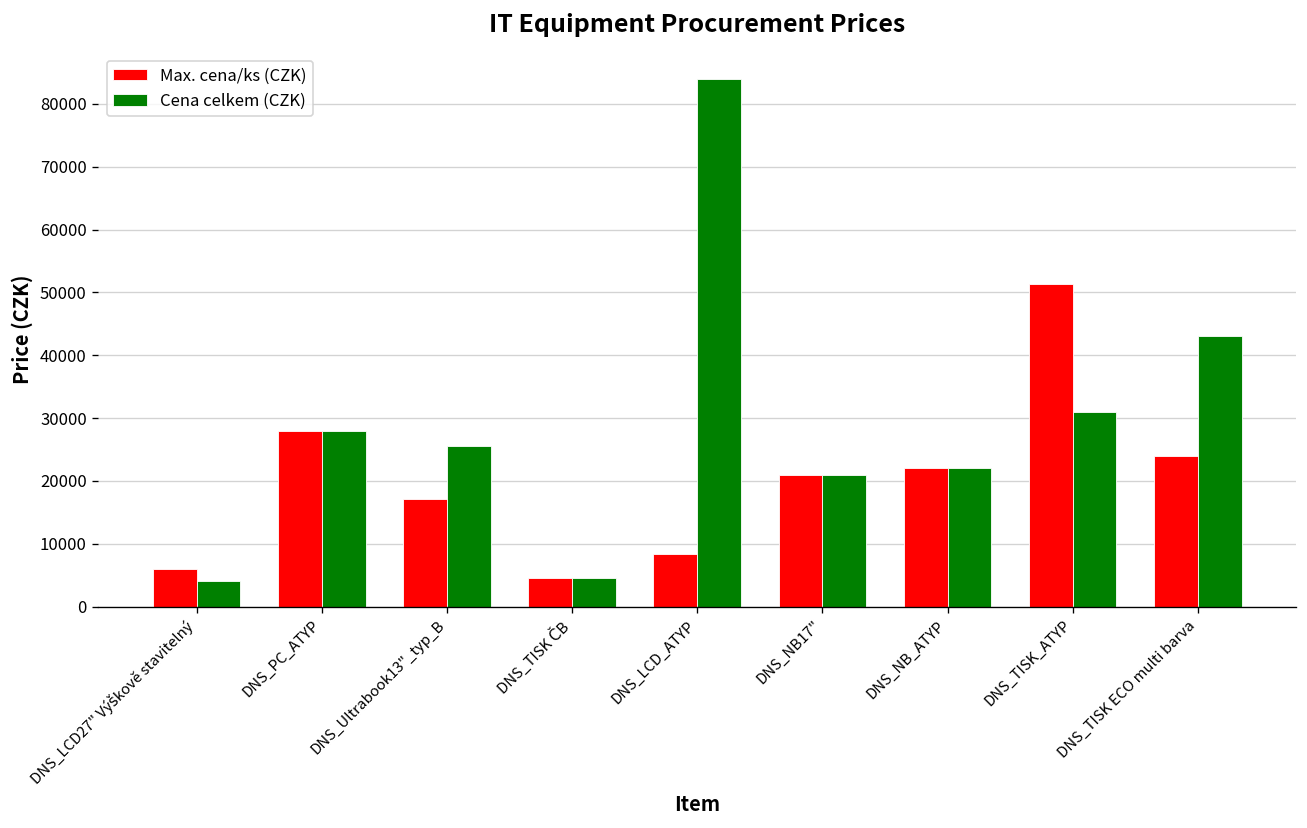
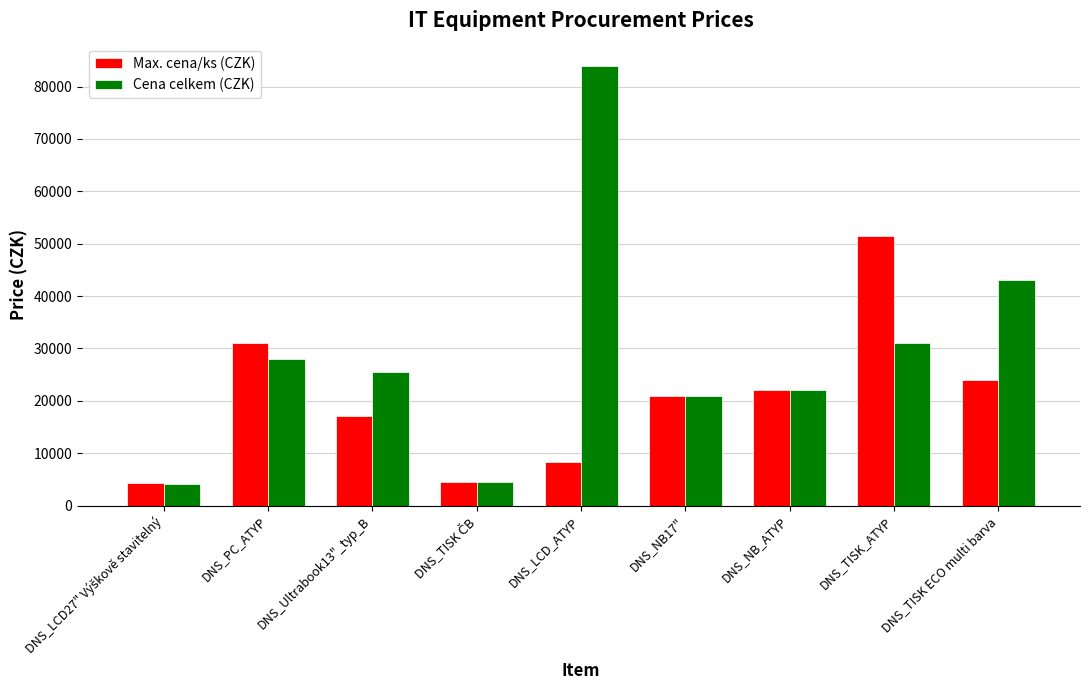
  {
    "Max. cena/ks (CZK)": {
-     "DNS_LCD27\" Výškově stavitelný": 6000,
-     "DNS_PC_ATYP": 28000,
+     "DNS_LCD27\" Výškově stavitelný": 4000,
+     "DNS_PC_ATYP": 31000,
      "DNS_Ultrabook13\"_typ_B": 17000,
      "DNS_TISK ČB": 5000,
      "DNS_LCD_ATYP": 8000,
      "DNS_NB17\"": 21000,
      "DNS_NB_ATYP": 22000,
      "DNS_TISK_ATYP": 51000,
      "DNS_TISK ECO multi barva": 24000
    },
    "Cena celkem (CZK)": {
      "DNS_LCD27\" Výškově stavitelný": 4000,
      "DNS_PC_ATYP": 28000,
      "DNS_Ultrabook13\"_typ_B": 26000,
      "DNS_TISK ČB": 5000,
      "DNS_LCD_ATYP": 84000,
      "DNS_NB17\"": 21000,
      "DNS_NB_ATYP": 22000,
      "DNS_TISK_ATYP": 31000,
      "DNS_TISK ECO multi barva": 43000
    }
  }
